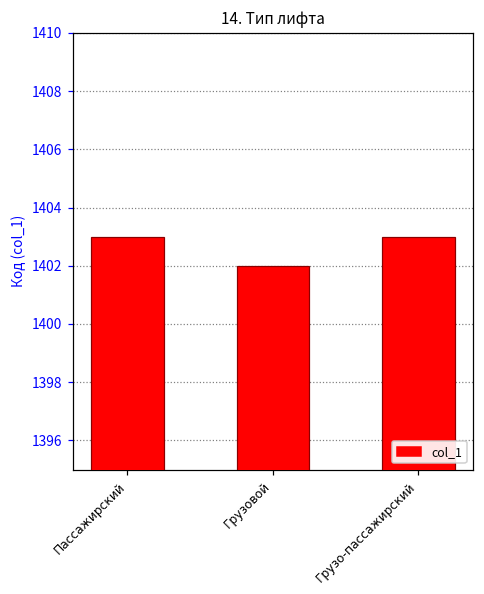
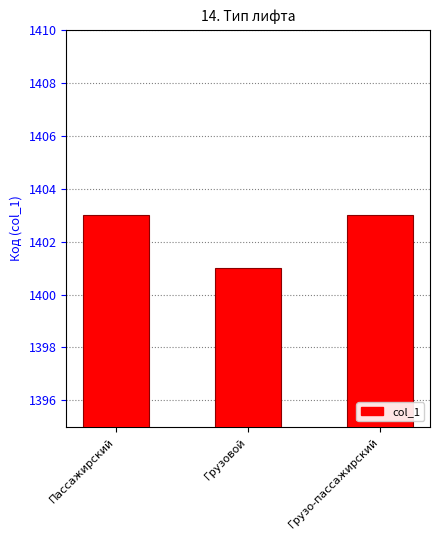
  {
    "Пассажирский": 1403,
-   "Грузовой": 1402,
+   "Грузовой": 1401,
    "Грузо-пассажирский": 1403
  }
